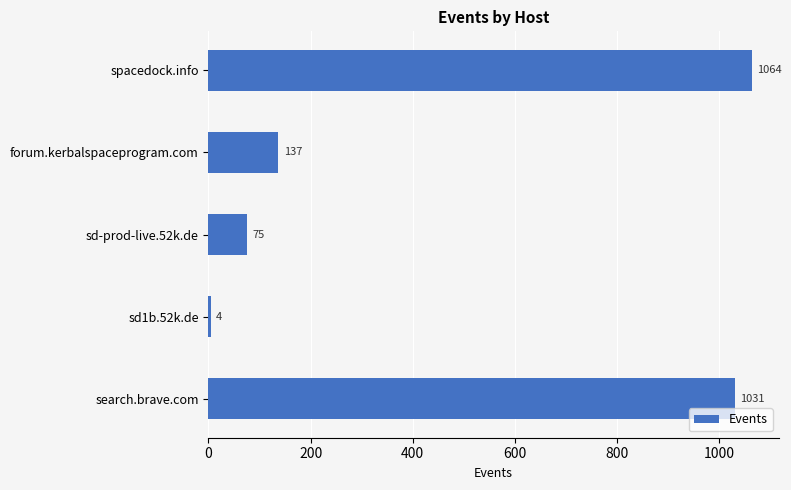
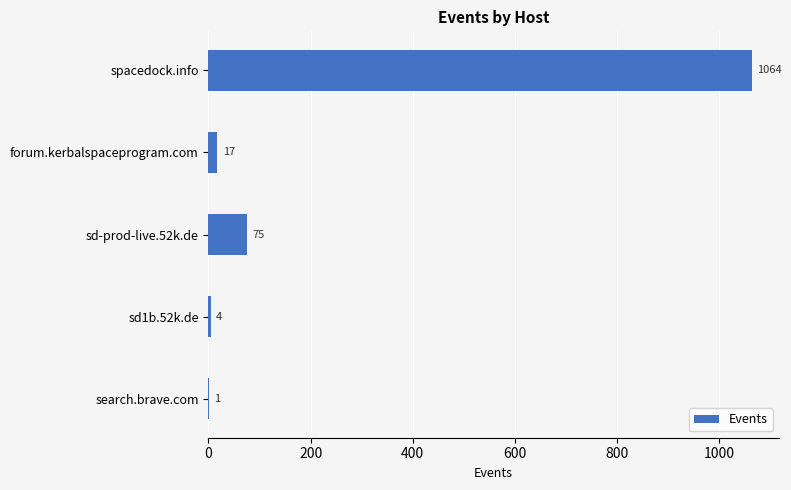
  {
    "spacedock.info": 1064,
-   "forum.kerbalspaceprogram.com": 137,
+   "forum.kerbalspaceprogram.com": 17,
    "sd-prod-live.52k.de": 75,
    "sd1b.52k.de": 4,
-   "search.brave.com": 1031
+   "search.brave.com": 1
  }
